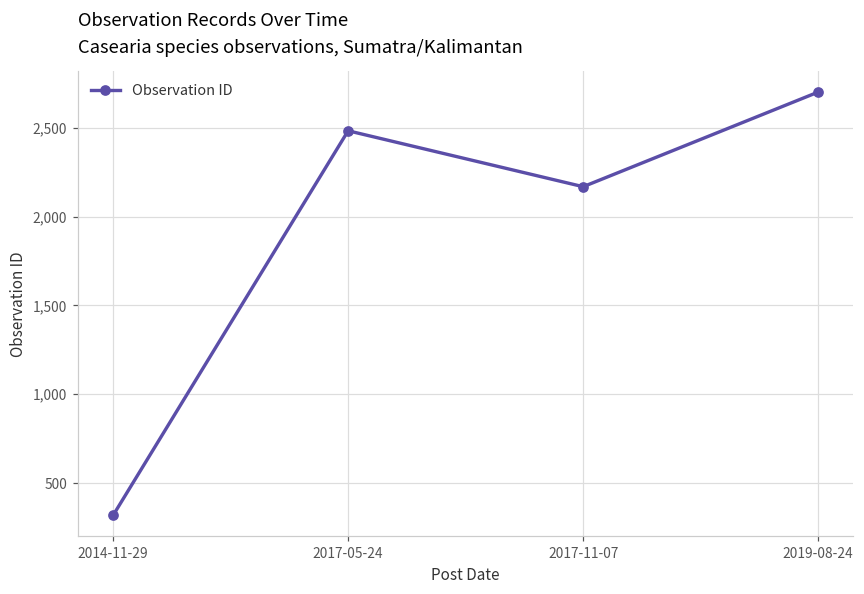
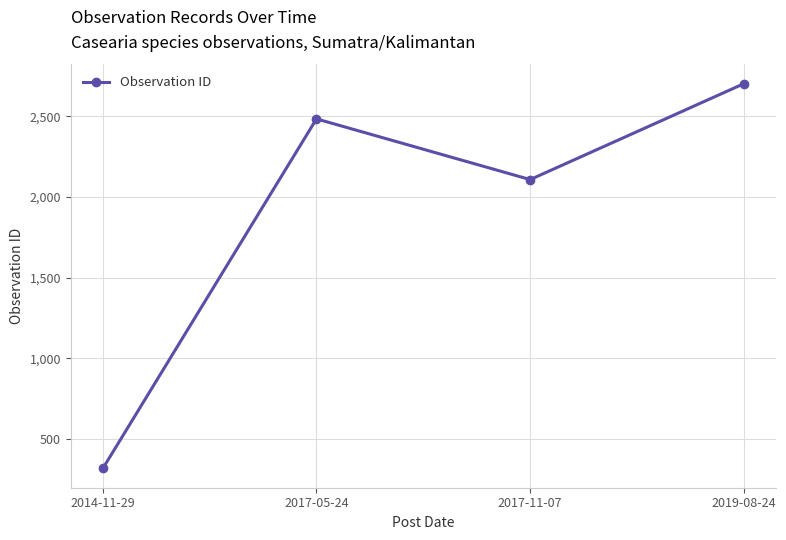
  {
    "2014-11-29": "320",
    "2017-05-24": "2,480",
-   "2017-11-07": "2,170",
+   "2017-11-07": "2,110",
    "2019-08-24": "2,700"
  }
